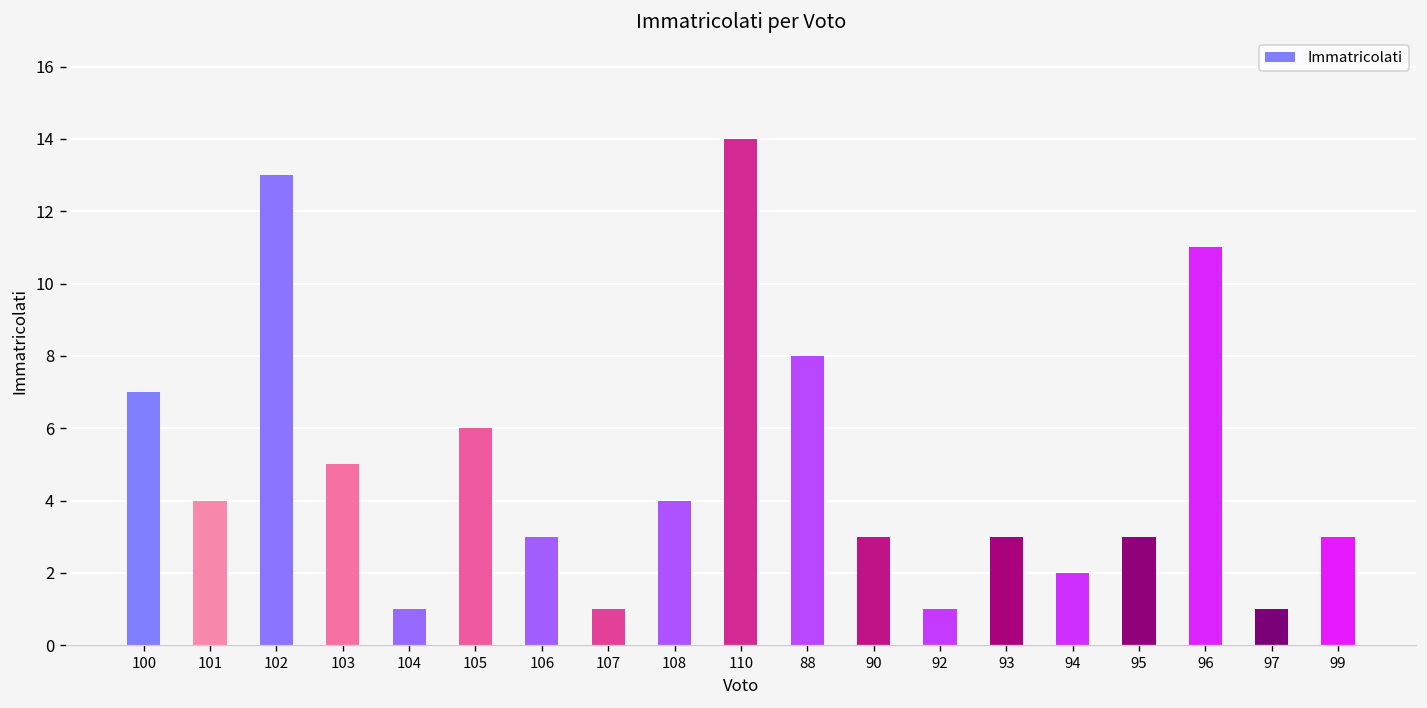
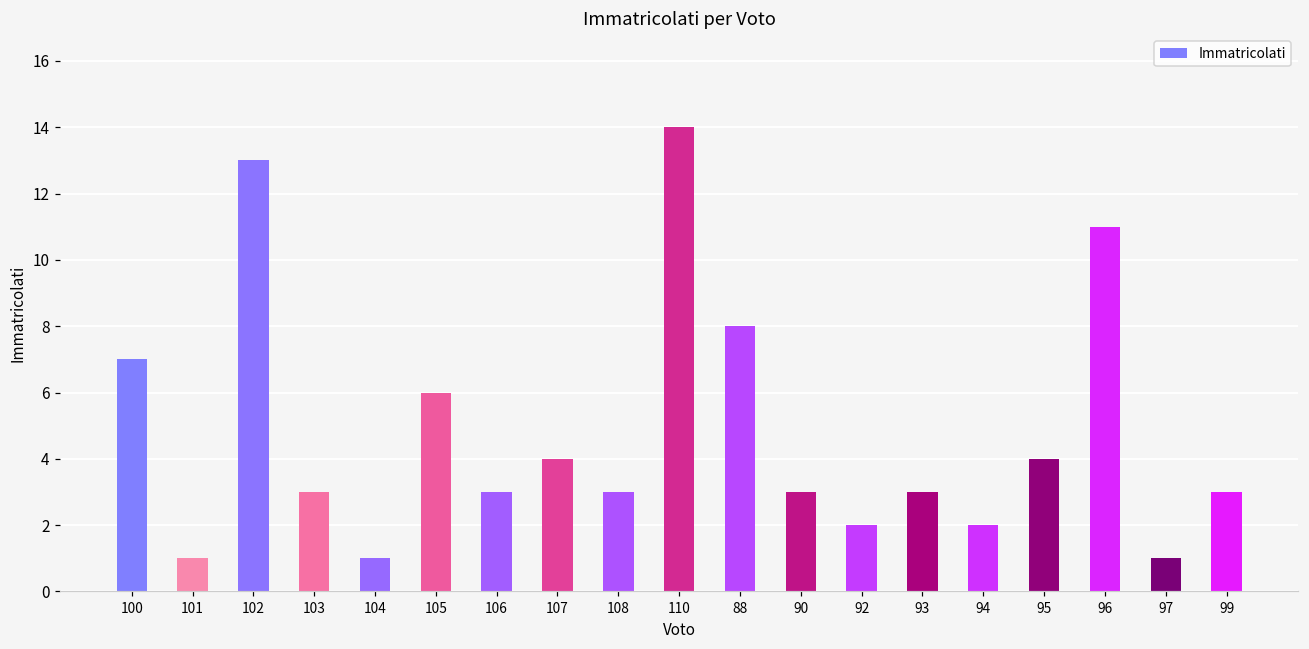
  {
    "100": 7,
-   "101": 4,
+   "101": 1,
    "102": 13,
-   "103": 5,
+   "103": 3,
    "104": 1,
    "105": 6,
    "106": 3,
-   "107": 1,
-   "108": 4,
+   "107": 4,
+   "108": 3,
    "110": 14,
    "88": 8,
    "90": 3,
-   "92": 1,
+   "92": 2,
    "93": 3,
    "94": 2,
-   "95": 3,
+   "95": 4,
    "96": 11,
    "97": 1,
    "99": 3
  }
